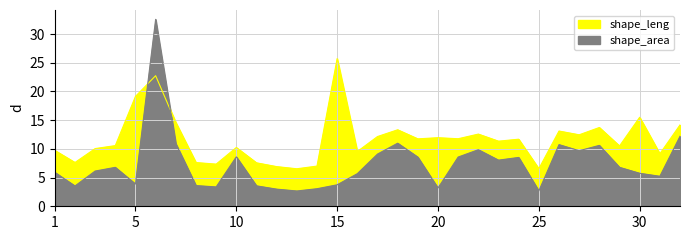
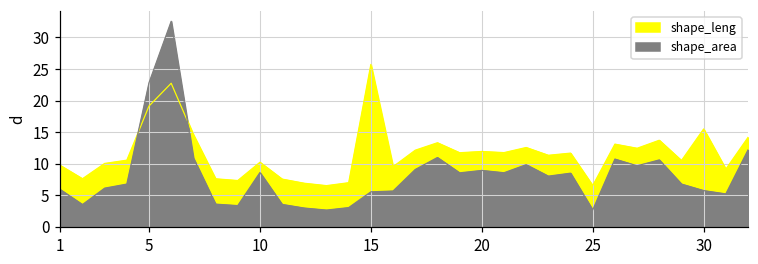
  {
    "shape_leng": {
      "1": 10,
      "5": 19,
      "10": 10,
      "15": 26,
      "20": 12,
      "25": 7,
      "30": 16
    },
    "shape_area": {
      "1": 6,
-     "5": 4,
+     "5": 23,
      "10": 9,
-     "15": 4,
-     "20": 3,
+     "15": 6,
+     "20": 9,
      "25": 3,
      "30": 6
    }
  }
